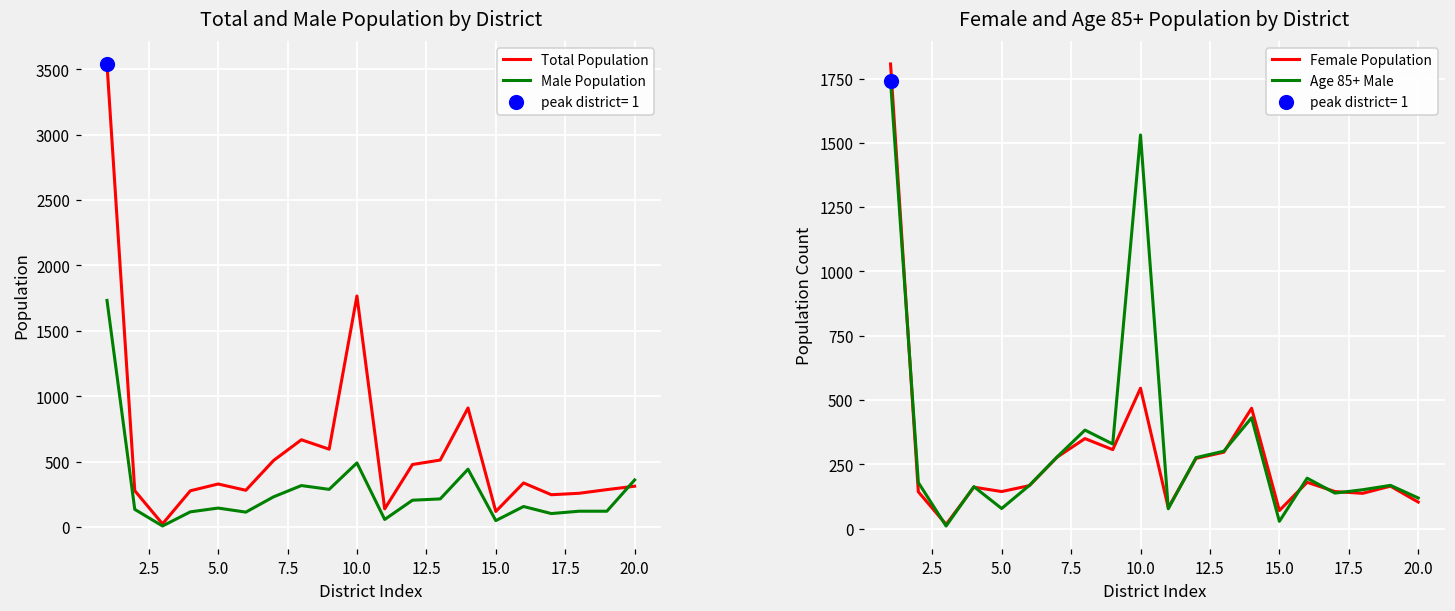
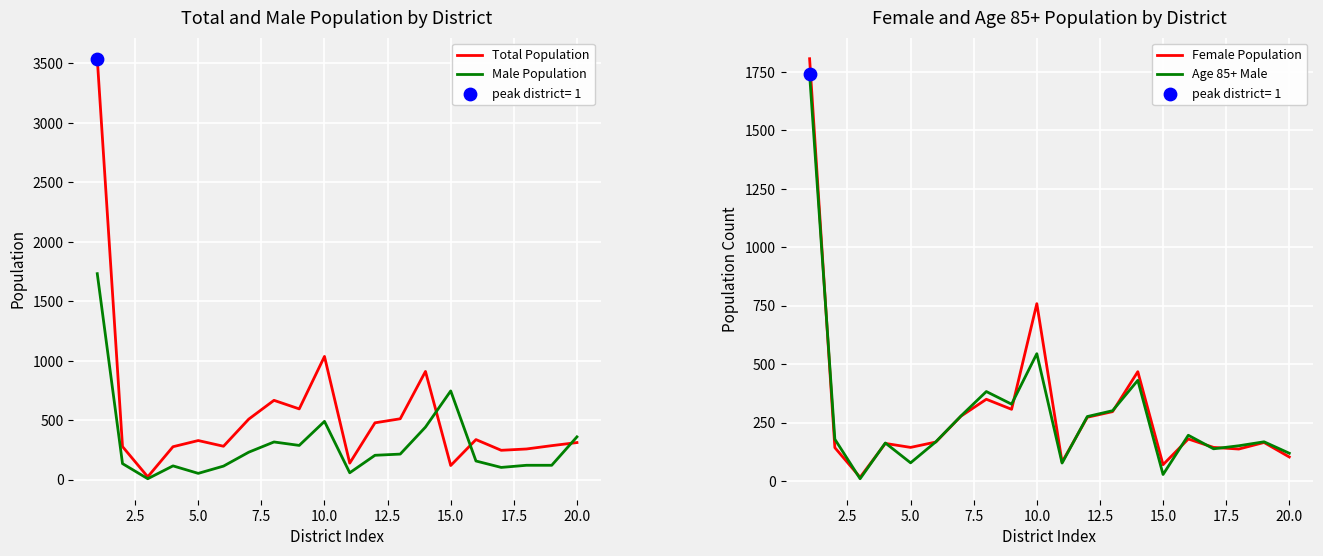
  {
    "Total and Male Population by District": {
      "Total Population": {
        "5.0": 330,
-       "10.0": 1770,
+       "10.0": 1040,
        "15.0": 120,
        "20.0": 310
      },
      "Male Population": {
-       "5.0": 150,
+       "5.0": 50,
        "10.0": 490,
-       "15.0": 50,
+       "15.0": 750,
        "20.0": 360
      }
    },
    "Female and Age 85+ Population by District": {
      "Female Population": {
        "5.0": 140,
-       "10.0": 550,
+       "10.0": 760,
        "15.0": 70,
        "20.0": 100
      },
      "Age 85+ Male": {
        "5.0": 80,
-       "10.0": 1530,
+       "10.0": 550,
        "15.0": 30,
        "20.0": 120
      }
    }
  }
